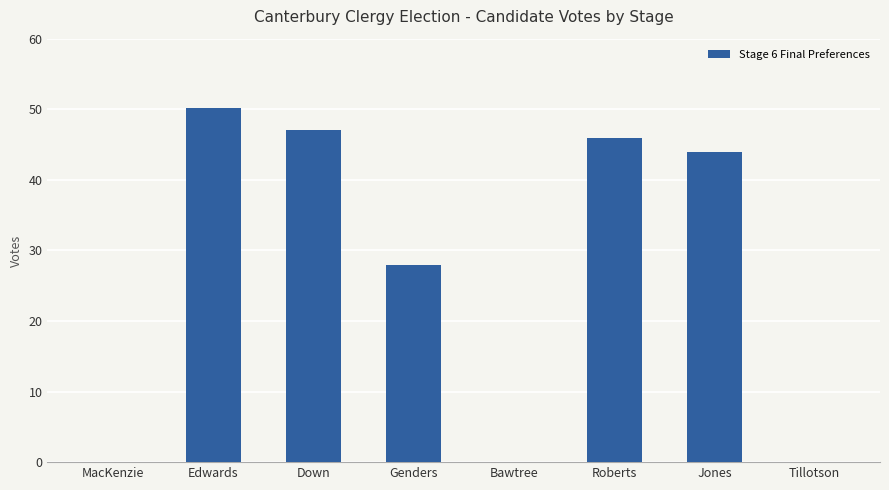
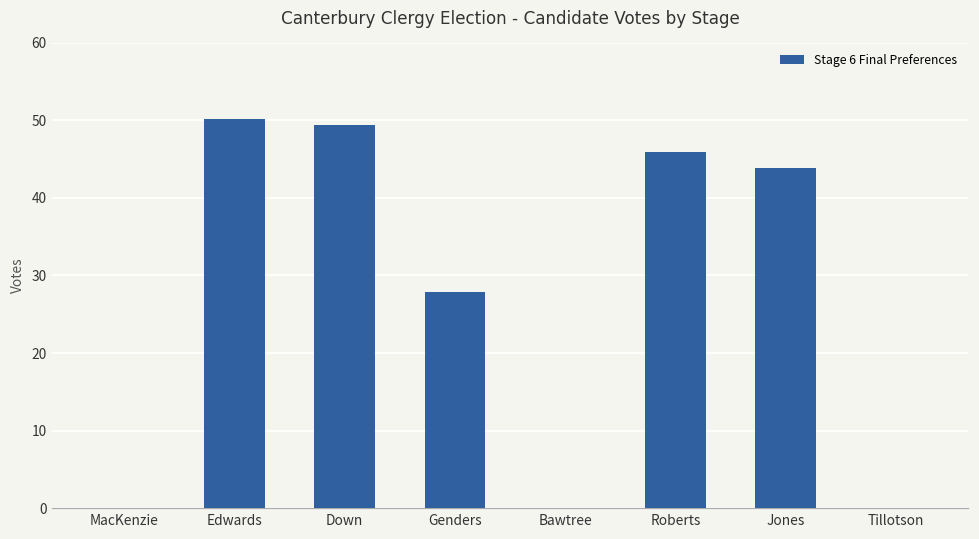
  {
    "MacKenzie": 0,
    "Edwards": 50,
-   "Down": 47,
+   "Down": 49,
    "Genders": 28,
    "Bawtree": 0,
    "Roberts": 46,
    "Jones": 44,
    "Tillotson": 0
  }
